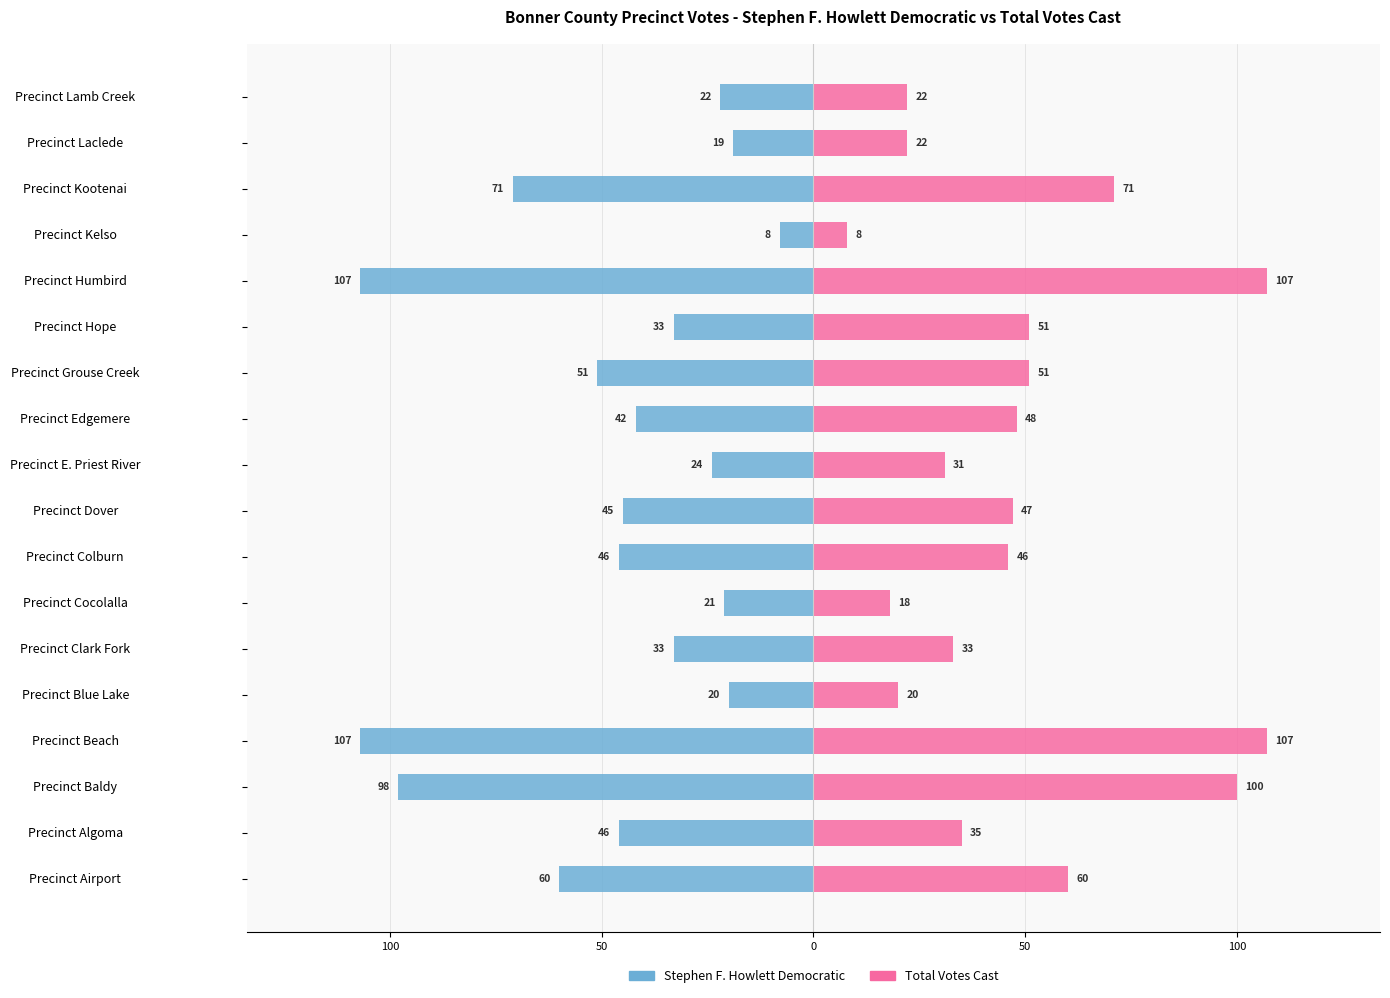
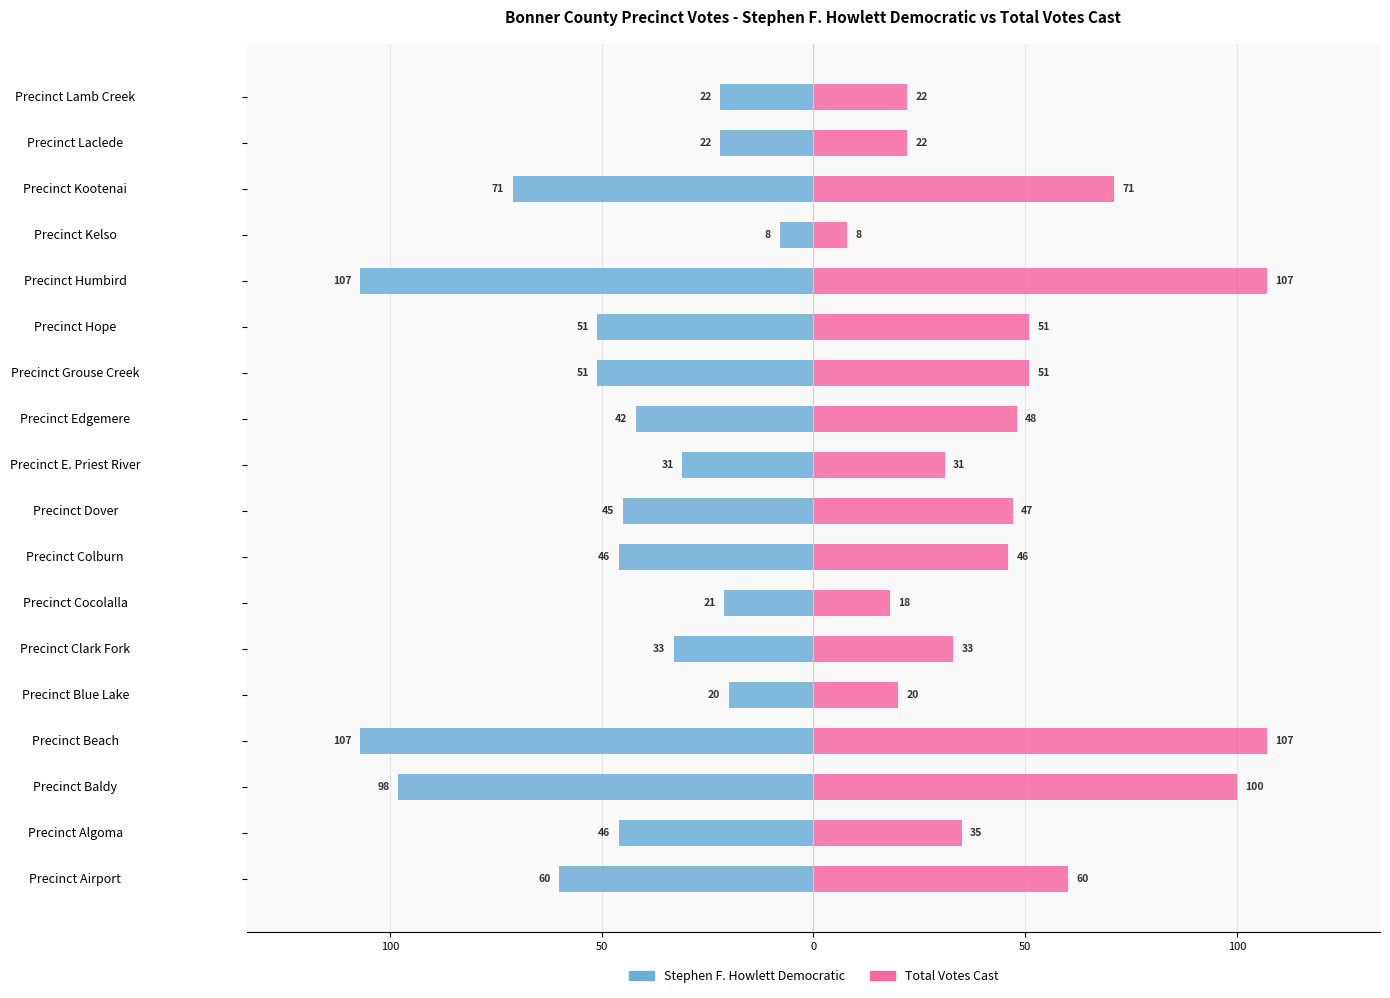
  {
    "Stephen F. Howlett Democratic": {
-     "Precinct Laclede": 19,
-     "Precinct Hope": 33,
-     "Precinct E. Priest River": 24
+     "Precinct Laclede": 22,
+     "Precinct Hope": 51,
+     "Precinct E. Priest River": 31
    },
    "Total Votes Cast": {
      "Precinct Lamb Creek": 22,
      "Precinct Laclede": 22,
      "Precinct Kootenai": 71,
      "Precinct Kelso": 8,
      "Precinct Humbird": 107,
      "Precinct Hope": 51,
      "Precinct Grouse Creek": 51,
      "Precinct Edgemere": 48,
      "Precinct E. Priest River": 31,
      "Precinct Dover": 47,
      "Precinct Colburn": 46,
      "Precinct Cocolalla": 18,
      "Precinct Clark Fork": 33,
      "Precinct Blue Lake": 20,
      "Precinct Beach": 107,
      "Precinct Baldy": 100,
      "Precinct Algoma": 35,
      "Precinct Airport": 60
    }
  }
